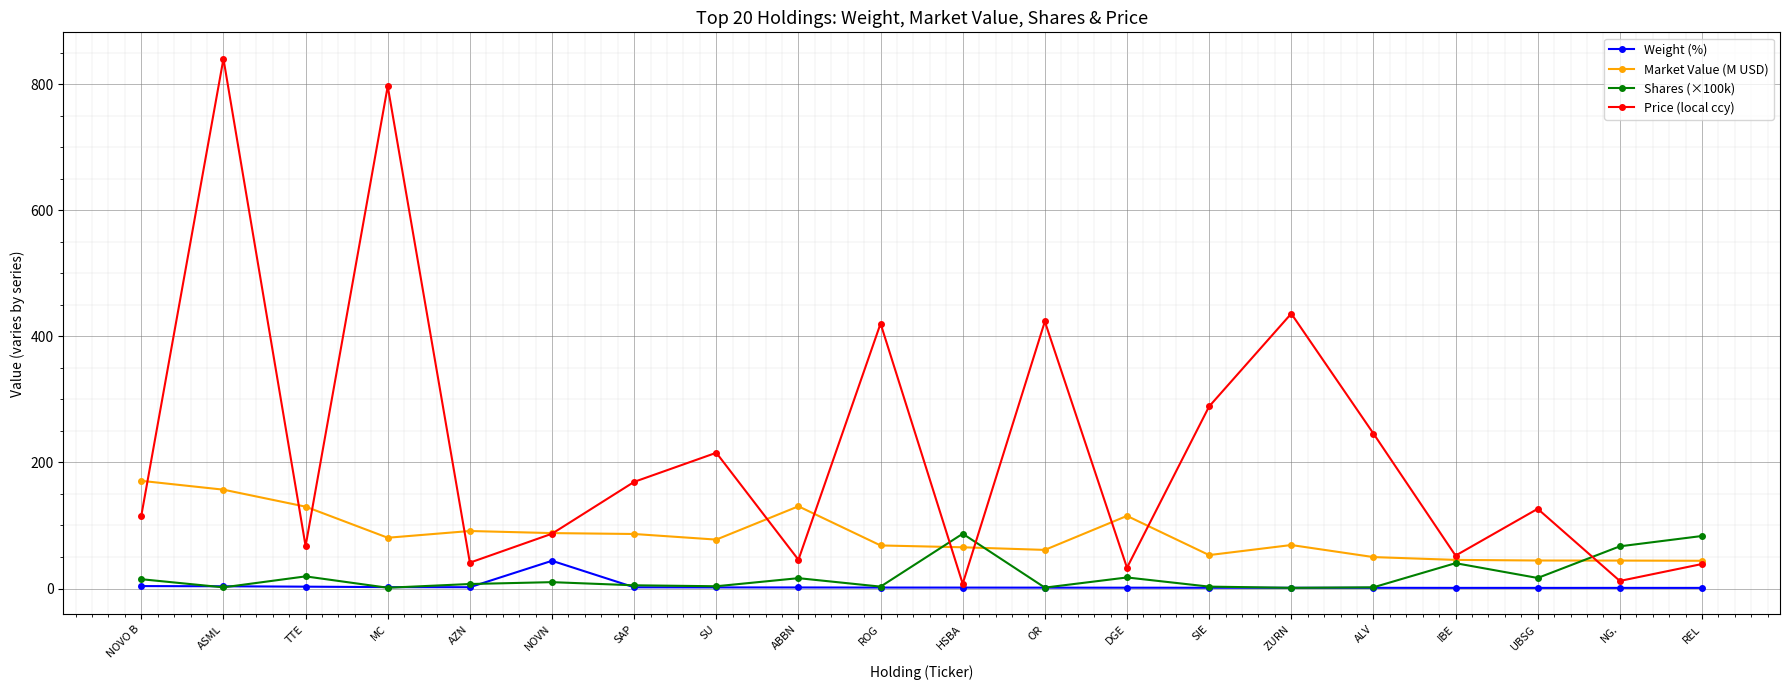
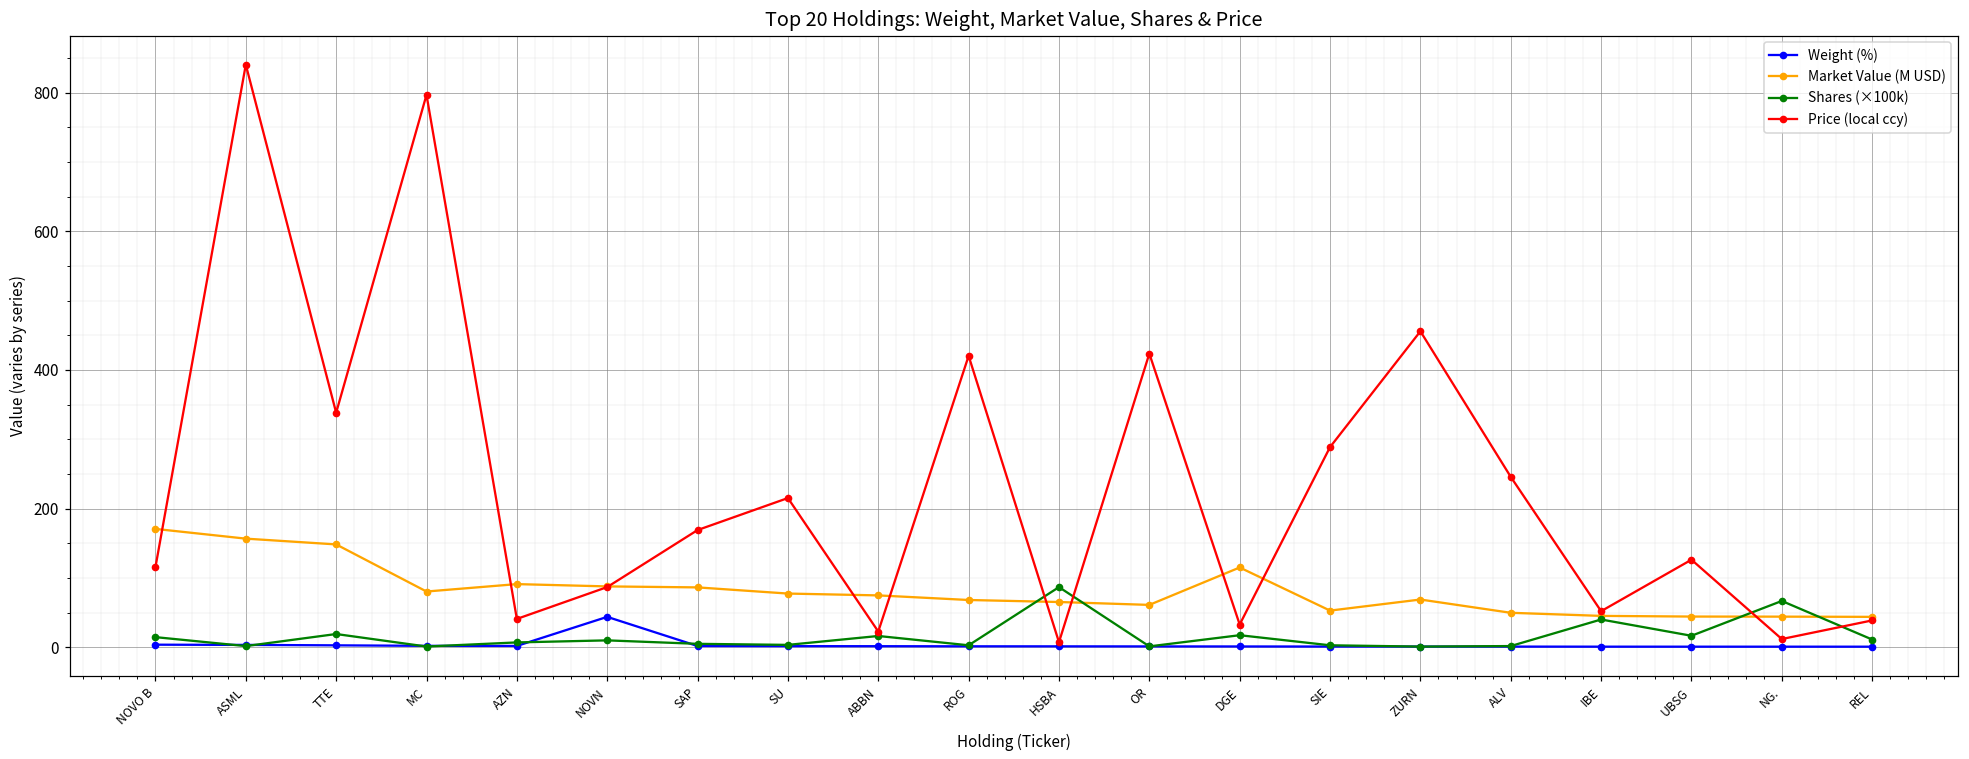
  {
    "Weight (%)": {
      "NOVO B": 0,
      "TTE": 0,
      "AZN": 0,
      "NOVN": 40,
      "ABBN": 0,
      "HSBA": 0,
      "DGE": 0,
      "IBE": 0,
      "UBSG": 0,
      "NG.": 0,
      "REL": 0
    },
    "Market Value (M USD)": {
      "NOVO B": 170,
      "ASML": 160,
-     "TTE": 130,
+     "TTE": 150,
      "MC": 80,
      "AZN": 90,
      "SAP": 90,
      "SU": 80,
-     "ABBN": 130,
+     "ABBN": 70,
      "ROG": 70,
      "HSBA": 70,
      "OR": 60,
      "DGE": 120,
      "SIE": 50,
      "ZURN": 70,
      "ALV": 50,
      "IBE": 50,
      "UBSG": 40,
      "NG.": 40,
      "REL": 40
    },
    "Shares (×100k)": {
      "NOVO B": 10,
      "TTE": 20,
      "AZN": 10,
      "NOVN": 10,
      "ABBN": 20,
      "HSBA": 90,
      "DGE": 20,
      "IBE": 40,
      "UBSG": 20,
      "NG.": 70,
-     "REL": 80
+     "REL": 10
    },
    "Price (local ccy)": {
      "NOVO B": 120,
      "ASML": 840,
-     "TTE": 70,
+     "TTE": 340,
      "MC": 800,
      "AZN": 40,
      "SAP": 170,
      "SU": 220,
-     "ABBN": 50,
+     "ABBN": 20,
      "ROG": 420,
      "HSBA": 10,
      "OR": 420,
      "DGE": 30,
      "SIE": 290,
-     "ZURN": 440,
+     "ZURN": 460,
      "ALV": 250,
      "IBE": 50,
      "UBSG": 130,
      "NG.": 10,
      "REL": 40
    }
  }
